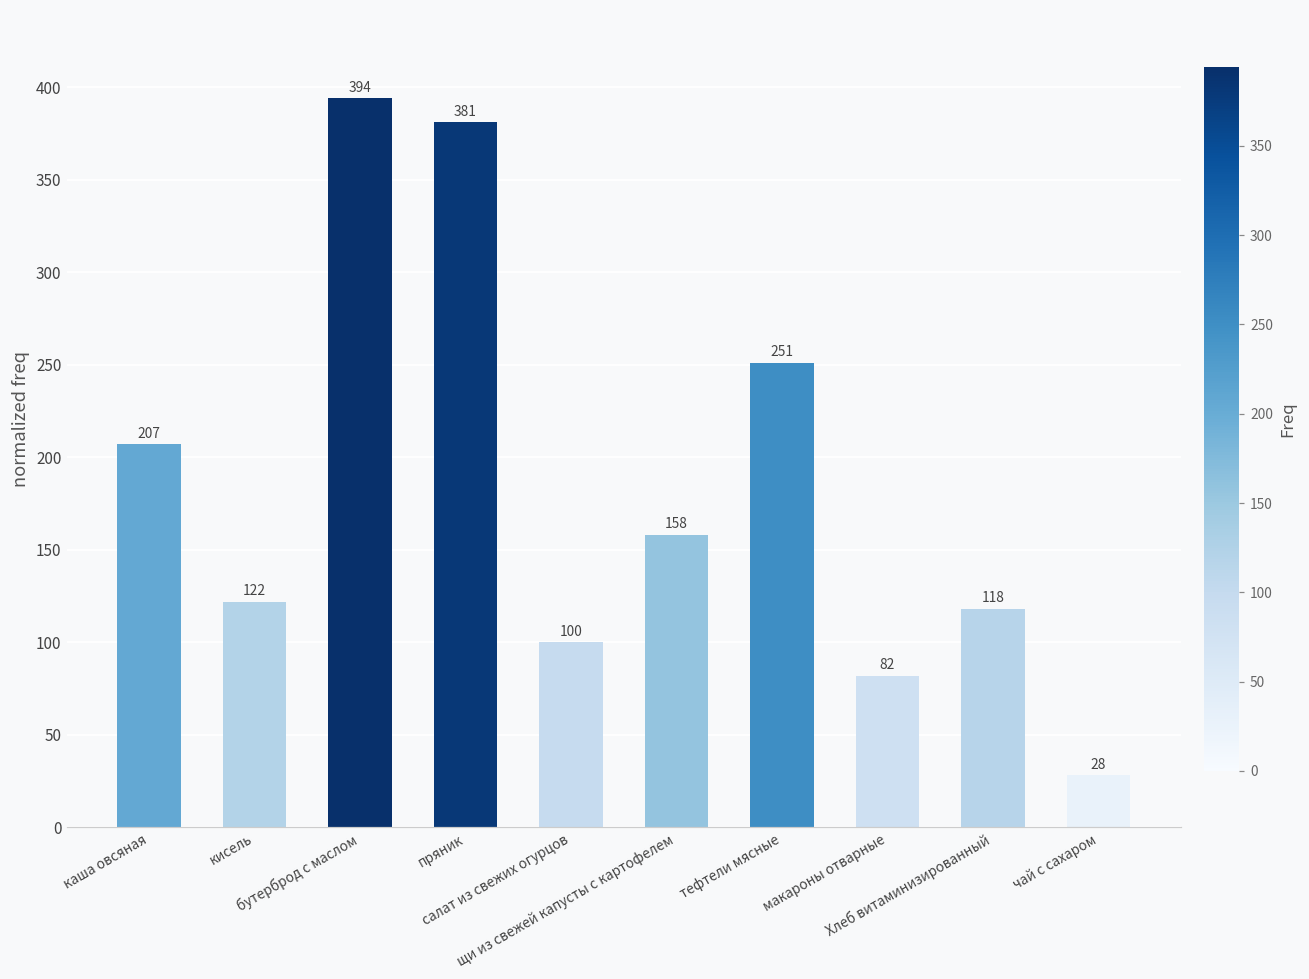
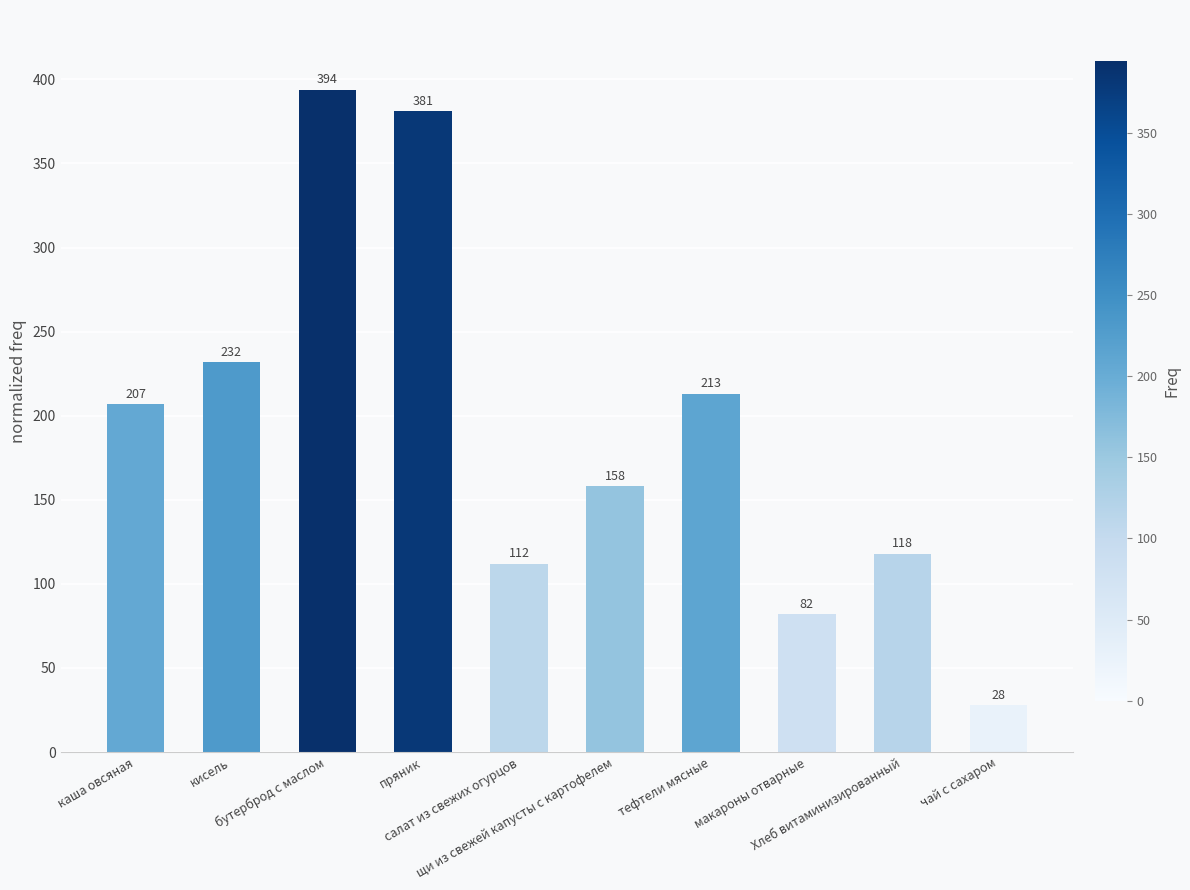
  {
    "каша овсяная": 207,
-   "кисель": 122,
+   "кисель": 232,
    "бутерброд с маслом": 394,
    "пряник": 381,
-   "салат из свежих огурцов": 100,
+   "салат из свежих огурцов": 112,
    "щи из свежей капусты с картофелем": 158,
-   "тефтели мясные": 251,
+   "тефтели мясные": 213,
    "макароны отварные": 82,
    "Хлеб витаминизированный": 118,
    "чай с сахаром": 28
  }
